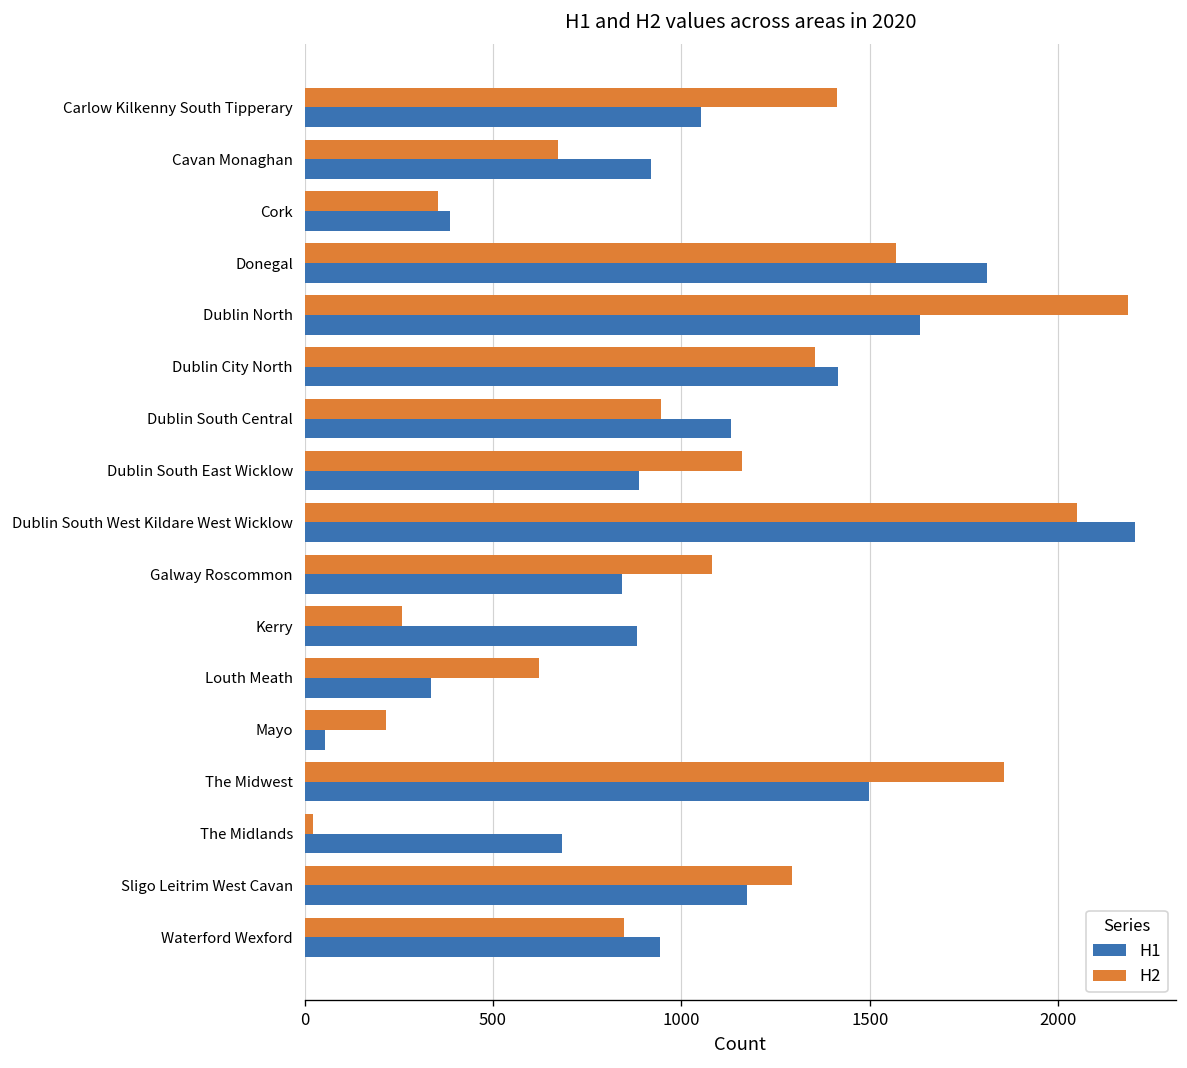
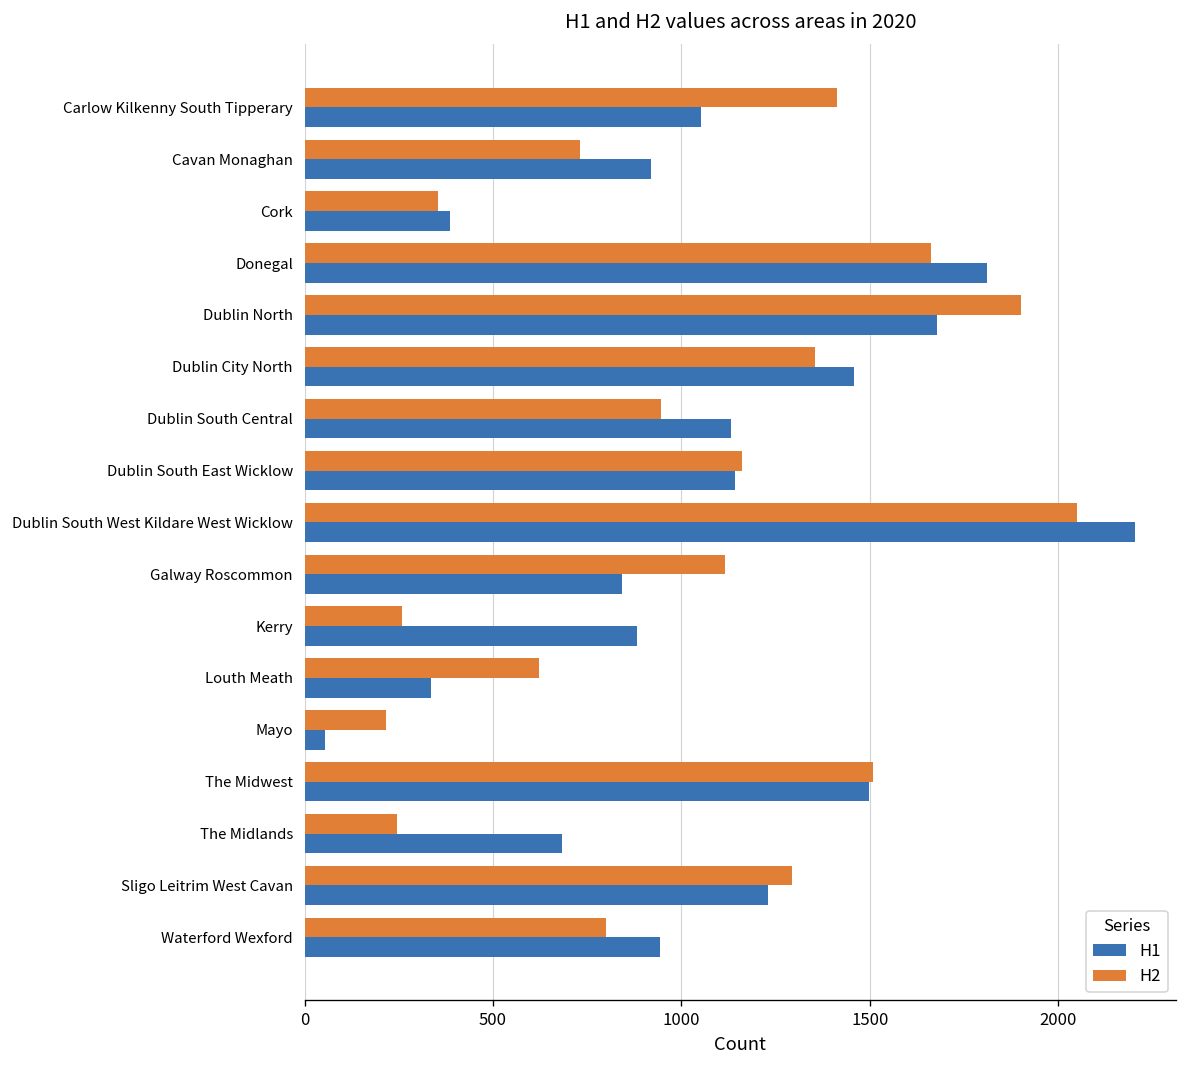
  {
    "H1": {
      "Carlow Kilkenny South Tipperary": 1050,
      "Cavan Monaghan": 920,
      "Cork": 390,
      "Donegal": 1810,
-     "Dublin North": 1630,
-     "Dublin City North": 1420,
+     "Dublin North": 1680,
+     "Dublin City North": 1460,
      "Dublin South Central": 1130,
-     "Dublin South East Wicklow": 890,
+     "Dublin South East Wicklow": 1140,
      "Dublin South West Kildare West Wicklow": 2200,
      "Galway Roscommon": 840,
      "Kerry": 880,
      "Louth Meath": 340,
      "Mayo": 50,
      "The Midwest": 1500,
      "The Midlands": 680,
-     "Sligo Leitrim West Cavan": 1170,
+     "Sligo Leitrim West Cavan": 1230,
      "Waterford Wexford": 940
    },
    "H2": {
      "Carlow Kilkenny South Tipperary": 1410,
-     "Cavan Monaghan": 670,
+     "Cavan Monaghan": 730,
      "Cork": 360,
-     "Donegal": 1570,
-     "Dublin North": 2190,
+     "Donegal": 1660,
+     "Dublin North": 1900,
      "Dublin City North": 1360,
      "Dublin South Central": 950,
      "Dublin South East Wicklow": 1160,
      "Dublin South West Kildare West Wicklow": 2050,
-     "Galway Roscommon": 1080,
+     "Galway Roscommon": 1120,
      "Kerry": 260,
      "Louth Meath": 620,
      "Mayo": 220,
-     "The Midwest": 1860,
-     "The Midlands": 20,
+     "The Midwest": 1510,
+     "The Midlands": 240,
      "Sligo Leitrim West Cavan": 1290,
-     "Waterford Wexford": 850
+     "Waterford Wexford": 800
    }
  }
